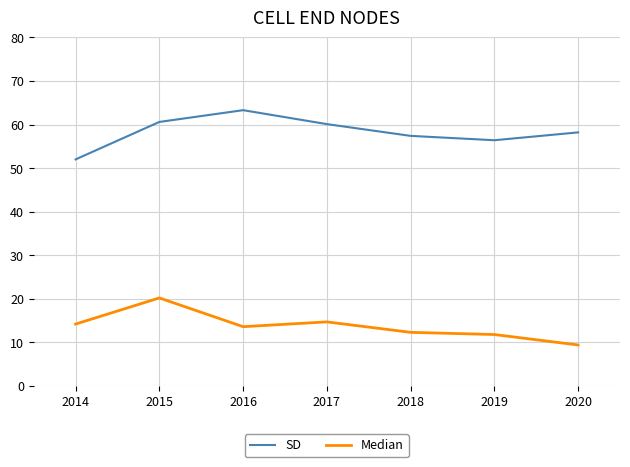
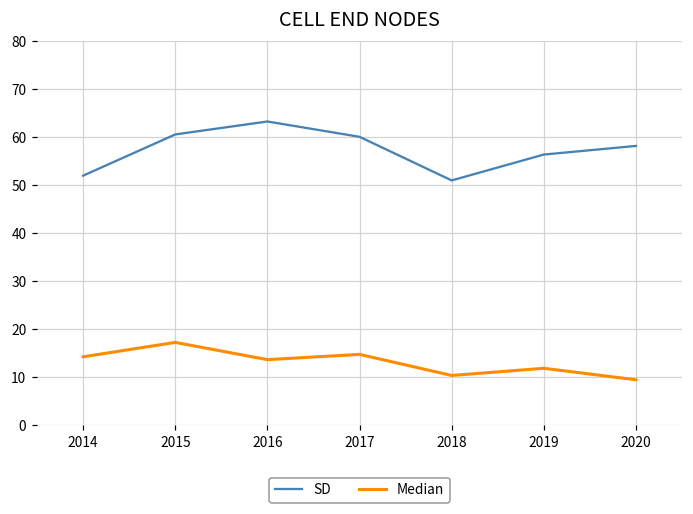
  {
    "SD": {
      "2014": 52,
      "2015": 61,
      "2016": 63,
      "2017": 60,
-     "2018": 57,
+     "2018": 51,
      "2019": 56,
      "2020": 58
    },
    "Median": {
      "2014": 14,
-     "2015": 20,
+     "2015": 17,
      "2016": 14,
      "2017": 15,
-     "2018": 12,
+     "2018": 10,
      "2019": 12,
      "2020": 9
    }
  }
